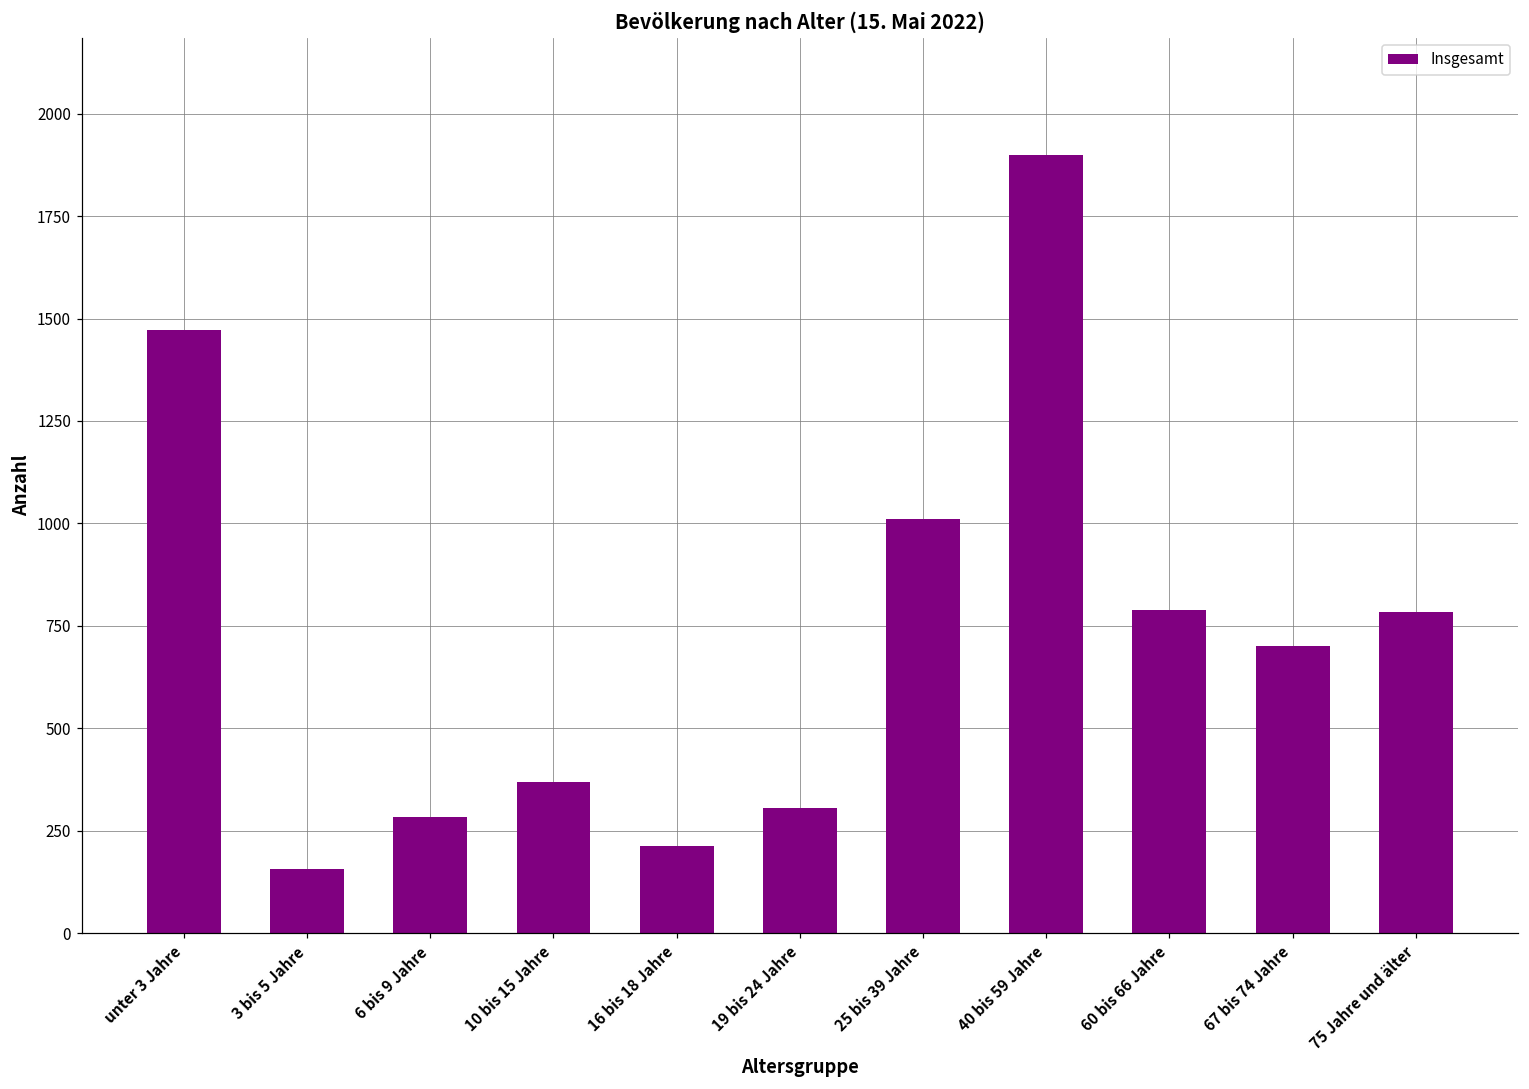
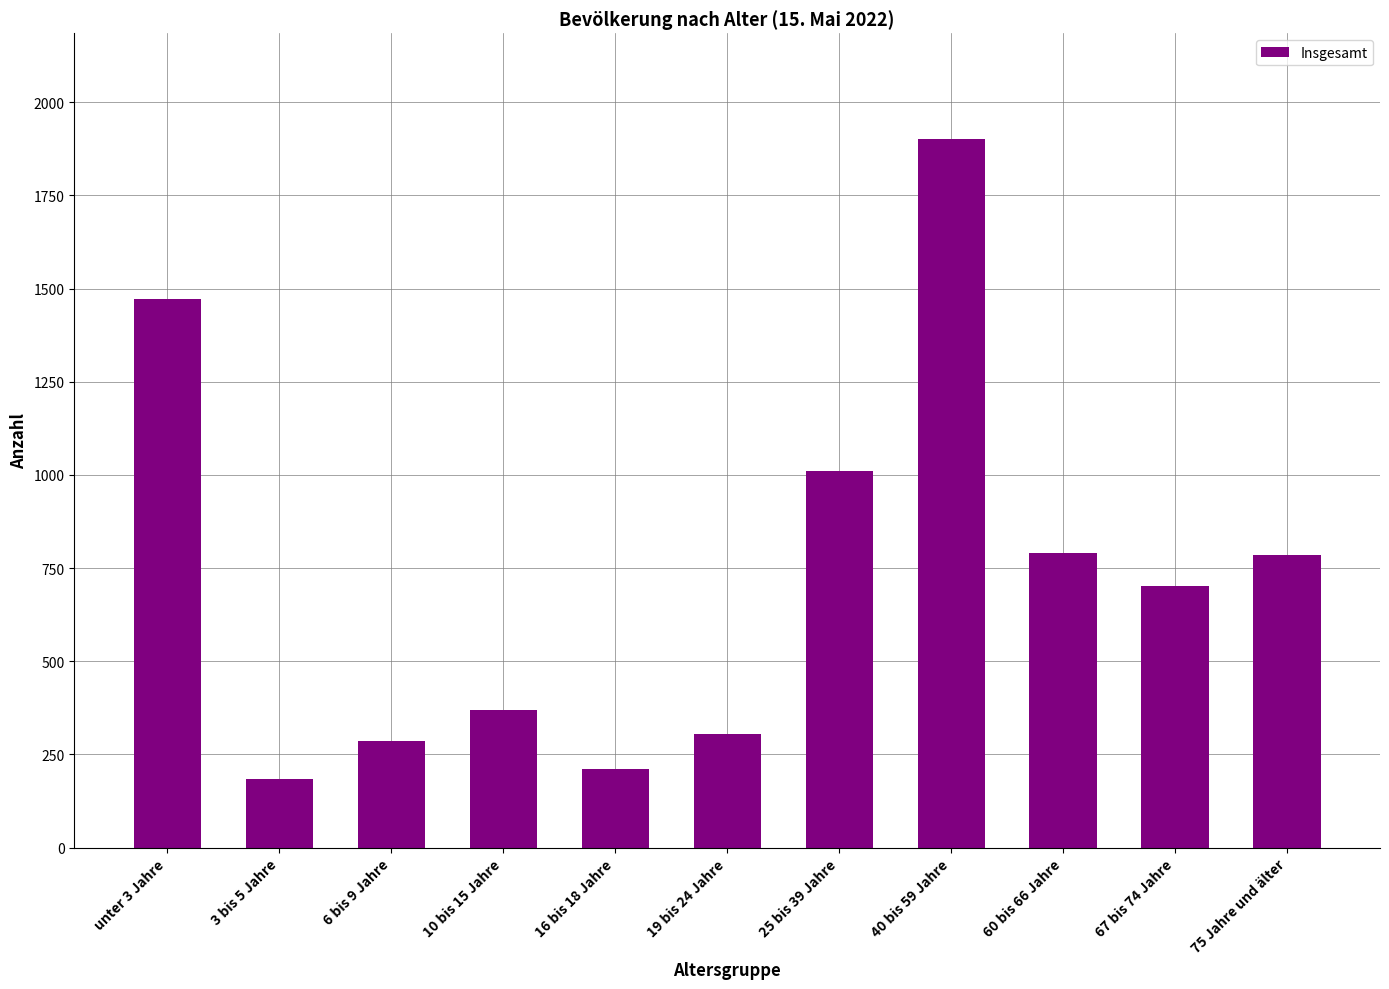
  {
    "unter 3 Jahre": 1470,
-   "3 bis 5 Jahre": 160,
+   "3 bis 5 Jahre": 180,
    "6 bis 9 Jahre": 290,
    "10 bis 15 Jahre": 370,
    "16 bis 18 Jahre": 210,
    "19 bis 24 Jahre": 310,
    "25 bis 39 Jahre": 1010,
    "40 bis 59 Jahre": 1900,
    "60 bis 66 Jahre": 790,
    "67 bis 74 Jahre": 700,
    "75 Jahre und älter": 780
  }
